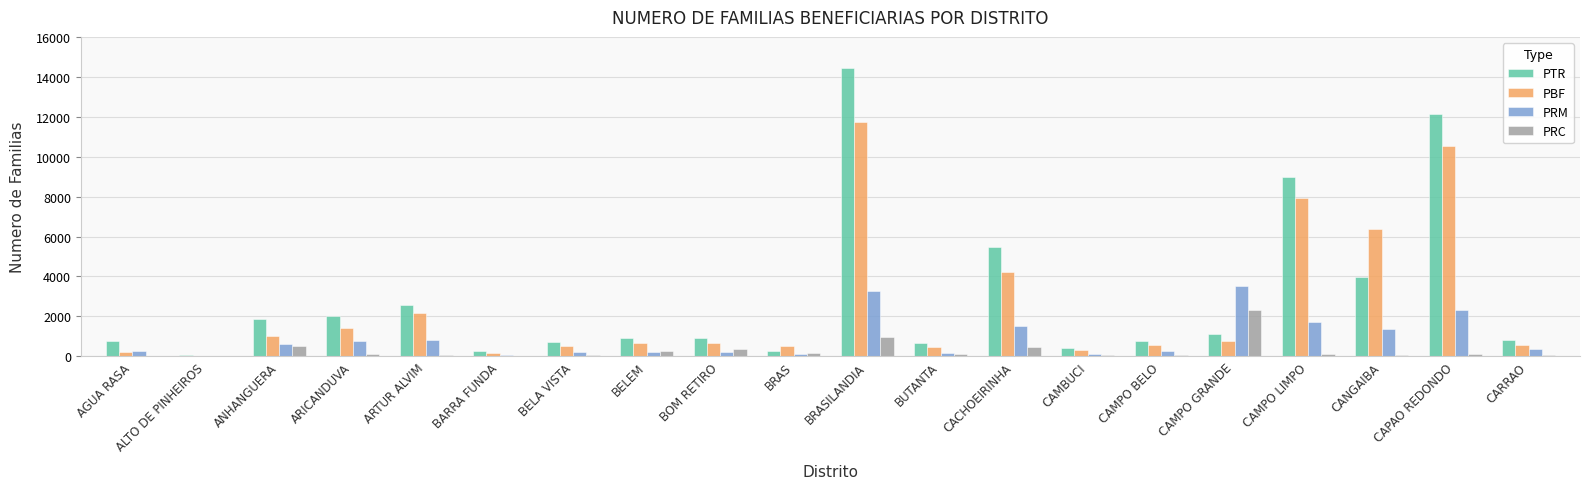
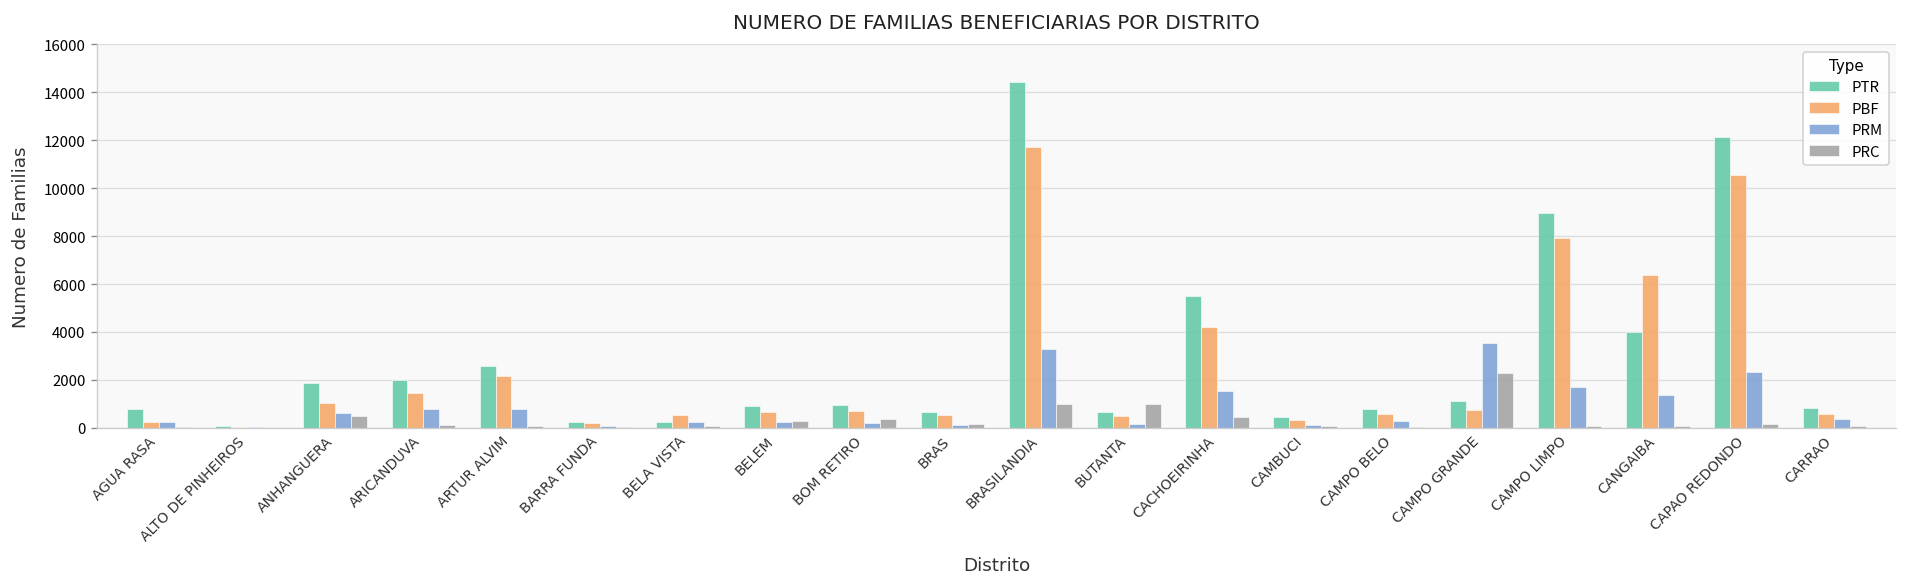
  {
    "PTR": {
      "AGUA RASA": 800,
      "ANHANGUERA": 1900,
      "ARICANDUVA": 2000,
      "ARTUR ALVIM": 2600,
      "BARRA FUNDA": 200,
-     "BELA VISTA": 700,
+     "BELA VISTA": 200,
      "BELEM": 900,
      "BOM RETIRO": 900,
-     "BRAS": 300,
+     "BRAS": 700,
      "BRASILANDIA": 14500,
      "BUTANTA": 700,
      "CACHOEIRINHA": 5500,
      "CAMBUCI": 400,
      "CAMPO BELO": 800,
      "CAMPO GRANDE": 1100,
      "CAMPO LIMPO": 9000,
      "CANGAIBA": 4000,
      "CAPAO REDONDO": 12100,
      "CARRAO": 800
    },
    "PBF": {
      "AGUA RASA": 200,
      "ANHANGUERA": 1000,
      "ARICANDUVA": 1400,
      "ARTUR ALVIM": 2200,
      "BARRA FUNDA": 200,
      "BELA VISTA": 500,
      "BELEM": 700,
      "BOM RETIRO": 700,
      "BRAS": 500,
      "BRASILANDIA": 11700,
      "BUTANTA": 500,
      "CACHOEIRINHA": 4200,
      "CAMBUCI": 300,
      "CAMPO BELO": 600,
      "CAMPO GRANDE": 700,
      "CAMPO LIMPO": 7900,
      "CANGAIBA": 6400,
      "CAPAO REDONDO": 10600,
      "CARRAO": 600
    },
    "PRM": {
      "AGUA RASA": 300,
      "ANHANGUERA": 600,
      "ARICANDUVA": 800,
      "ARTUR ALVIM": 800,
      "BELA VISTA": 200,
      "BELEM": 200,
      "BOM RETIRO": 200,
      "BRASILANDIA": 3300,
      "BUTANTA": 200,
      "CACHOEIRINHA": 1500,
      "CAMBUCI": 100,
      "CAMPO BELO": 300,
      "CAMPO GRANDE": 3500,
      "CAMPO LIMPO": 1700,
      "CANGAIBA": 1300,
      "CAPAO REDONDO": 2300,
      "CARRAO": 400
    },
    "PRC": {
      "ANHANGUERA": 500,
      "BELEM": 300,
      "BOM RETIRO": 400,
      "BRAS": 200,
      "BRASILANDIA": 1000,
-     "BUTANTA": 100,
+     "BUTANTA": 1000,
      "CACHOEIRINHA": 500,
      "CAMPO GRANDE": 2300,
      "CAPAO REDONDO": 100
    }
  }
